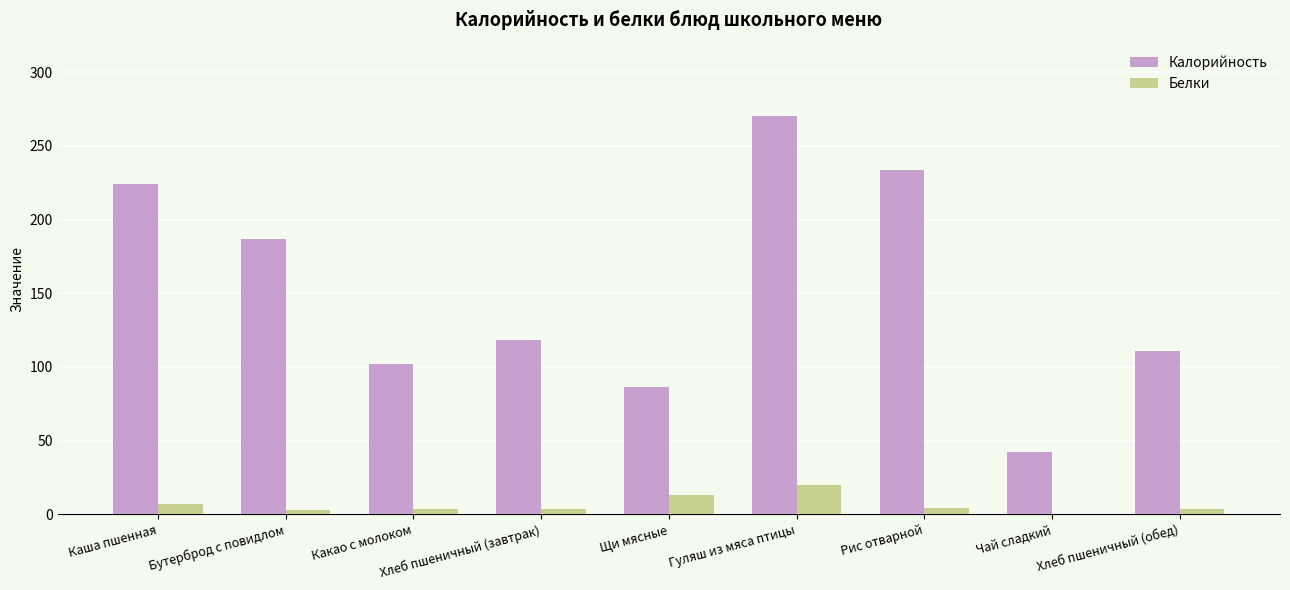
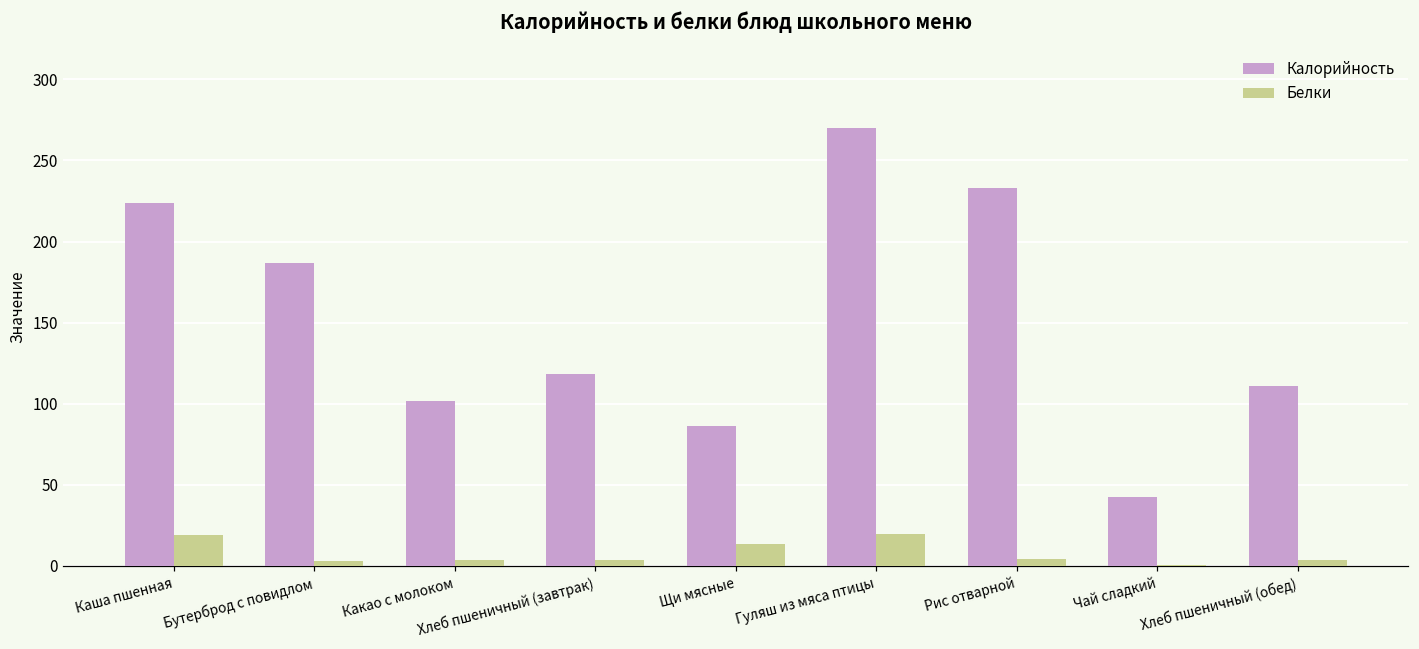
  {
    "Калорийность": {
      "Каша пшенная": 224,
      "Бутерброд с повидлом": 187,
      "Какао с молоком": 102,
      "Хлеб пшеничный (завтрак)": 118,
      "Щи мясные": 86,
      "Гуляш из мяса птицы": 270,
      "Рис отварной": 233,
      "Чай сладкий": 42,
      "Хлеб пшеничный (обед)": 111
    },
    "Белки": {
-     "Каша пшенная": 7,
+     "Каша пшенная": 19,
      "Бутерброд с повидлом": 3,
      "Какао с молоком": 4,
      "Хлеб пшеничный (завтрак)": 4,
      "Щи мясные": 13,
      "Гуляш из мяса птицы": 20,
      "Рис отварной": 4,
      "Хлеб пшеничный (обед)": 4
    }
  }
